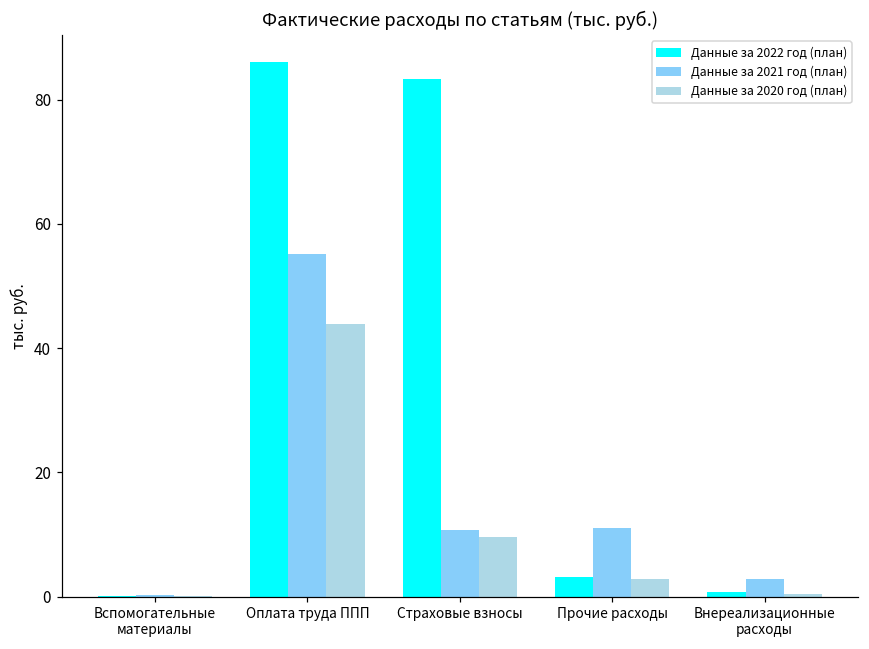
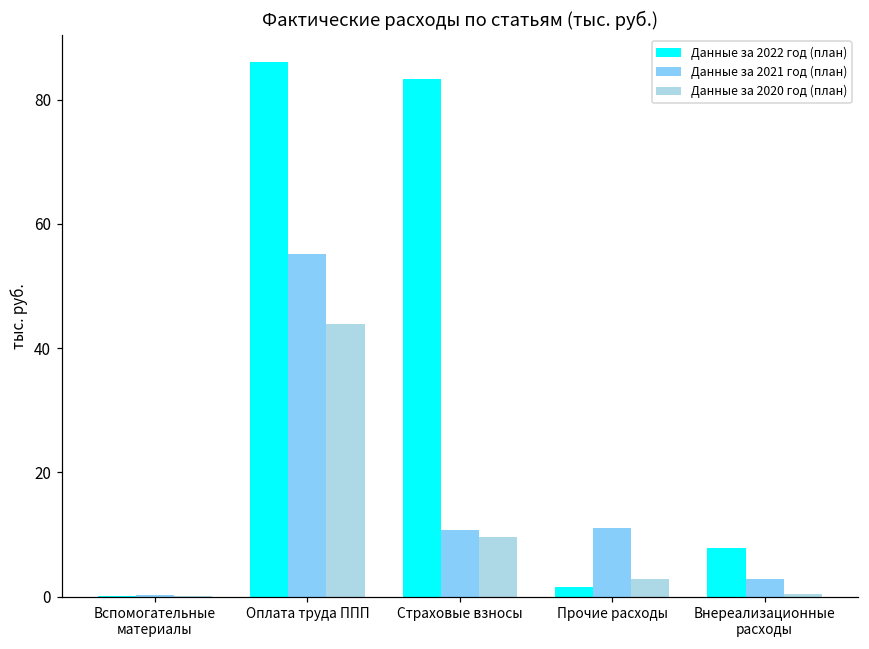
  {
    "Данные за 2022 год (план)": {
      "Оплата труда ППП": 86,
      "Страховые взносы": 83,
-     "Прочие расходы": 3,
-     "Внереализационные расходы": 1
+     "Прочие расходы": 1,
+     "Внереализационные расходы": 8
    }
  }
